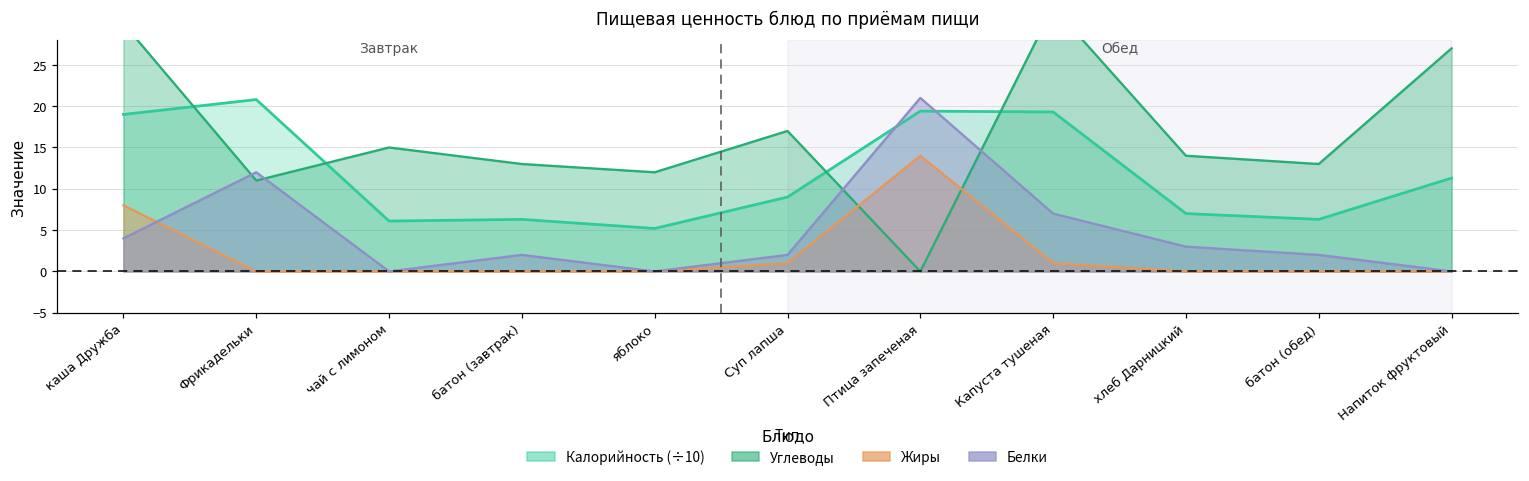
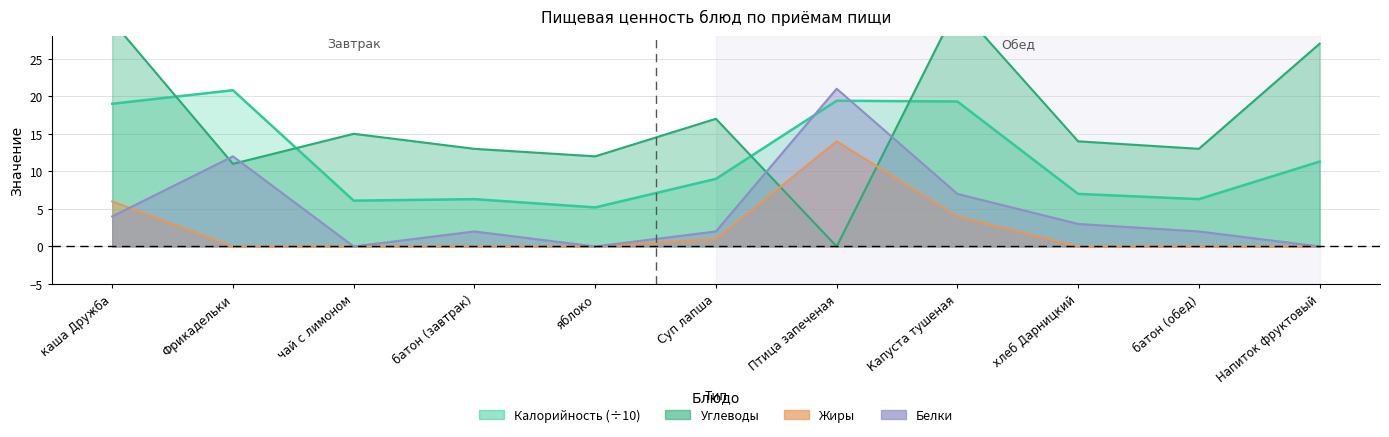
  {
    "Жиры": {
-     "каша Дружба": 8,
+     "каша Дружба": 6,
      "Фрикадельки": 0,
      "батон (завтрак)": 0,
      "Суп лапша": 1,
      "Птица запеченая": 14,
-     "Капуста тушеная": 1,
+     "Капуста тушеная": 4,
      "хлеб Дарницкий": 0,
      "батон (обед)": 0
    }
  }
